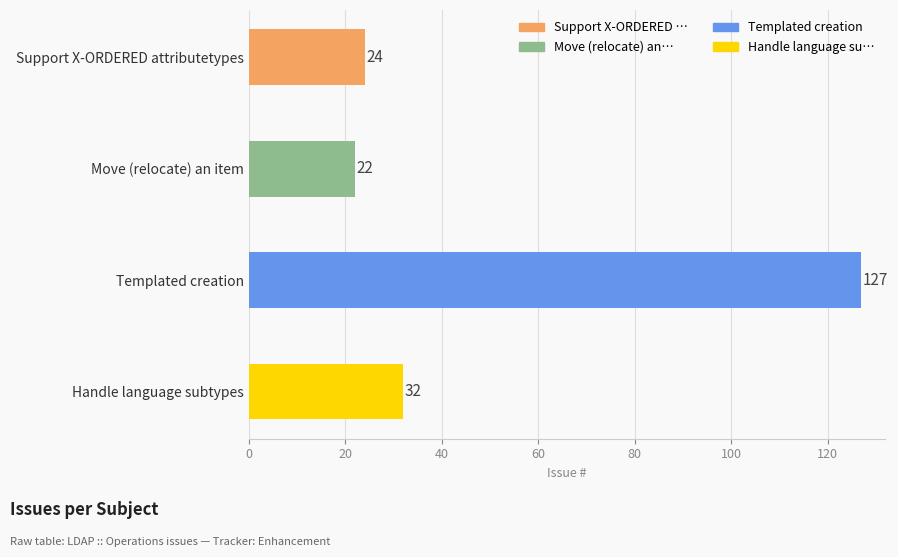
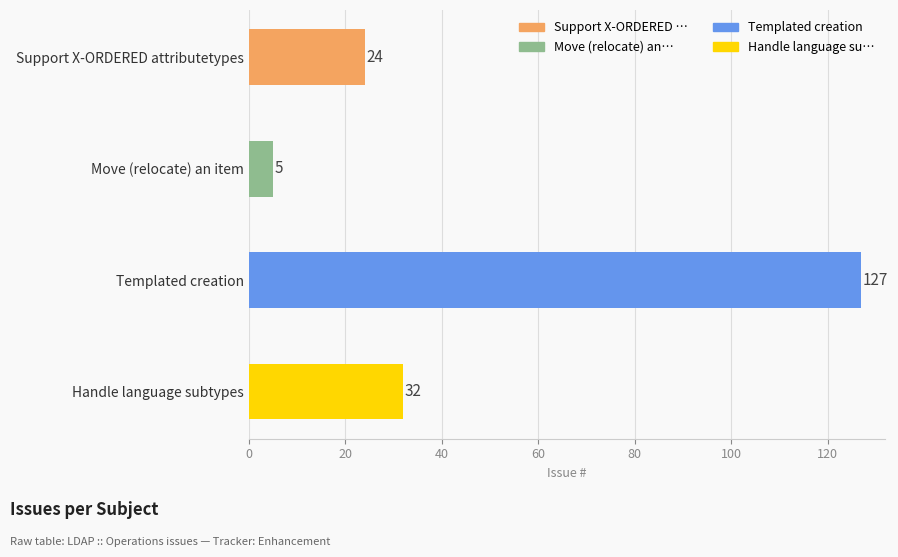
  {
    "Support X-ORDERED attributetypes": 24,
-   "Move (relocate) an item": 22,
+   "Move (relocate) an item": 5,
    "Templated creation": 127,
    "Handle language subtypes": 32
  }
